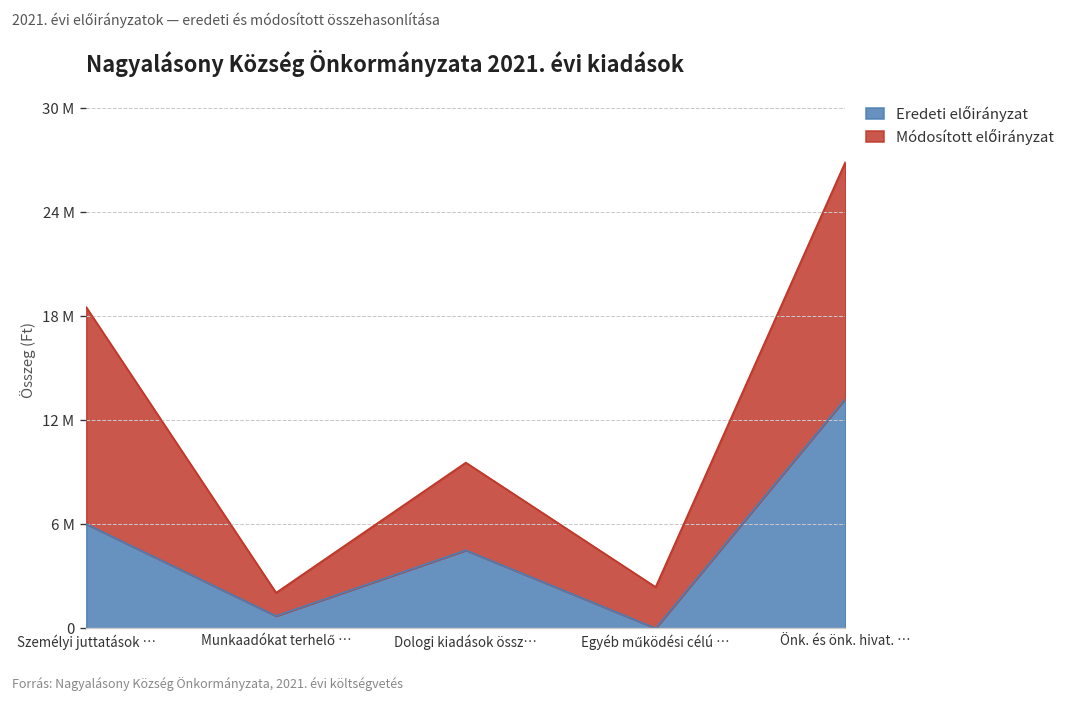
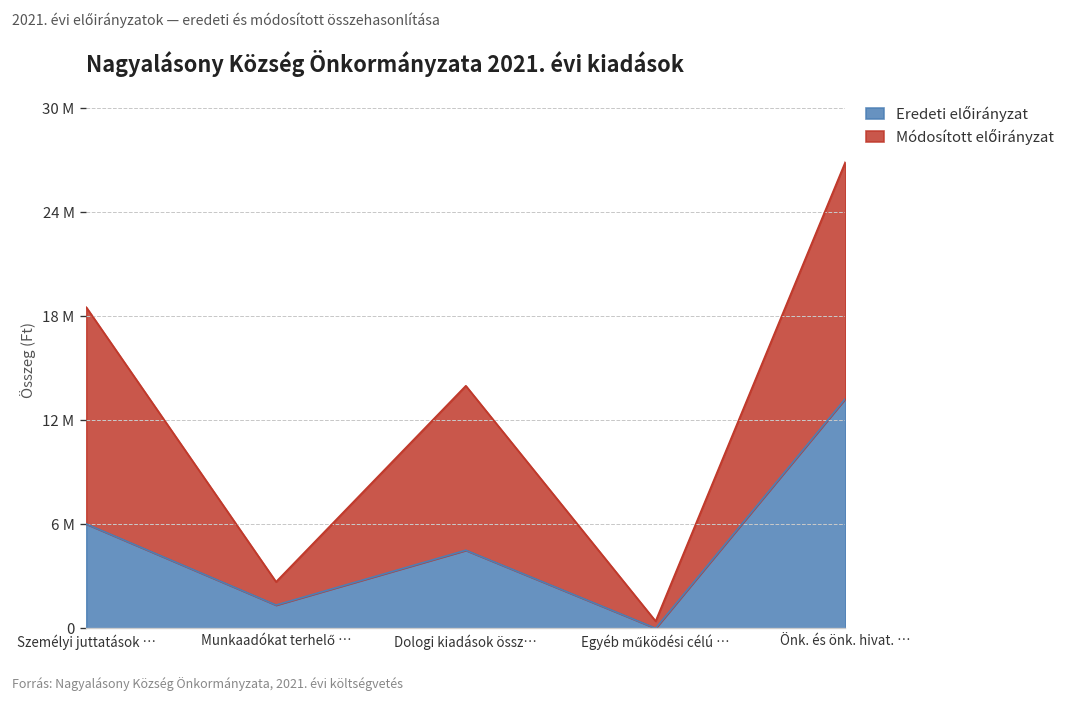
  {
    "Eredeti előirányzat": {
      "Személyi juttatások …": 6000000,
-     "Munkaadókat terhelő …": 700000,
+     "Munkaadókat terhelő …": 1300000,
      "Dologi kiadások össz…": 4500000,
      "Egyéb működési célú …": 0,
      "Önk. és önk. hivat. …": 13200000
    },
    "Módosított előirányzat": {
      "Személyi juttatások …": 12500000,
      "Munkaadókat terhelő …": 1300000,
-     "Dologi kiadások össz…": 5100000,
-     "Egyéb működési célú …": 2400000,
+     "Dologi kiadások össz…": 9500000,
+     "Egyéb működési célú …": 400000,
      "Önk. és önk. hivat. …": 13700000
    }
  }
